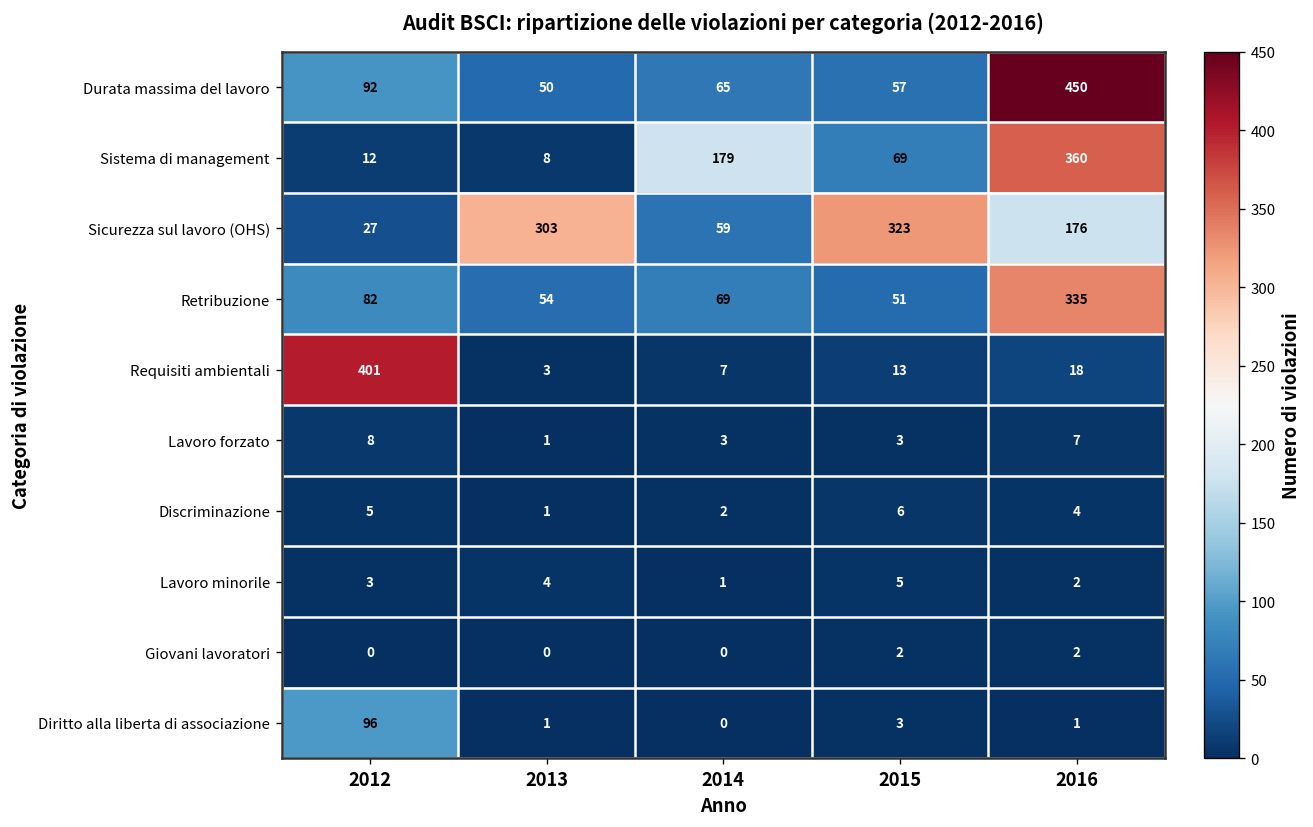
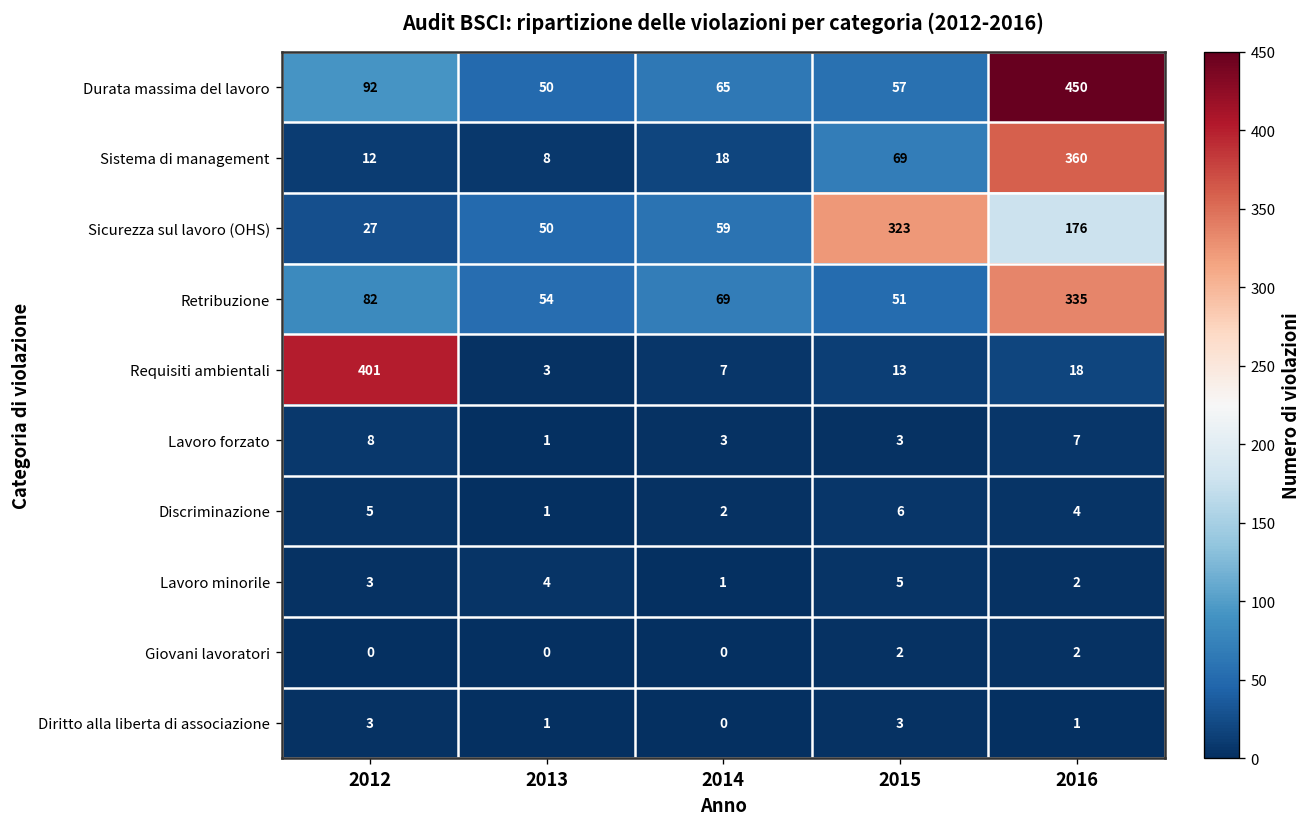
  {
    "Durata massima del lavoro": {
      "2012": 92,
      "2013": 50,
      "2014": 65,
      "2015": 57,
      "2016": 450
    },
    "Sistema di management": {
      "2012": 12,
      "2013": 8,
-     "2014": 179,
+     "2014": 18,
      "2015": 69,
      "2016": 360
    },
    "Sicurezza sul lavoro (OHS)": {
      "2012": 27,
-     "2013": 303,
+     "2013": 50,
      "2014": 59,
      "2015": 323,
      "2016": 176
    },
    "Retribuzione": {
      "2012": 82,
      "2013": 54,
      "2014": 69,
      "2015": 51,
      "2016": 335
    },
    "Requisiti ambientali": {
      "2012": 401,
      "2013": 3,
      "2014": 7,
      "2015": 13,
      "2016": 18
    },
    "Lavoro forzato": {
      "2012": 8,
      "2013": 1,
      "2014": 3,
      "2015": 3,
      "2016": 7
    },
    "Discriminazione": {
      "2012": 5,
      "2013": 1,
      "2014": 2,
      "2015": 6,
      "2016": 4
    },
    "Lavoro minorile": {
      "2012": 3,
      "2013": 4,
      "2014": 1,
      "2015": 5,
      "2016": 2
    },
    "Giovani lavoratori": {
      "2012": 0,
      "2013": 0,
      "2014": 0,
      "2015": 2,
      "2016": 2
    },
    "Diritto alla liberta di associazione": {
-     "2012": 96,
+     "2012": 3,
      "2013": 1,
      "2014": 0,
      "2015": 3,
      "2016": 1
    }
  }
